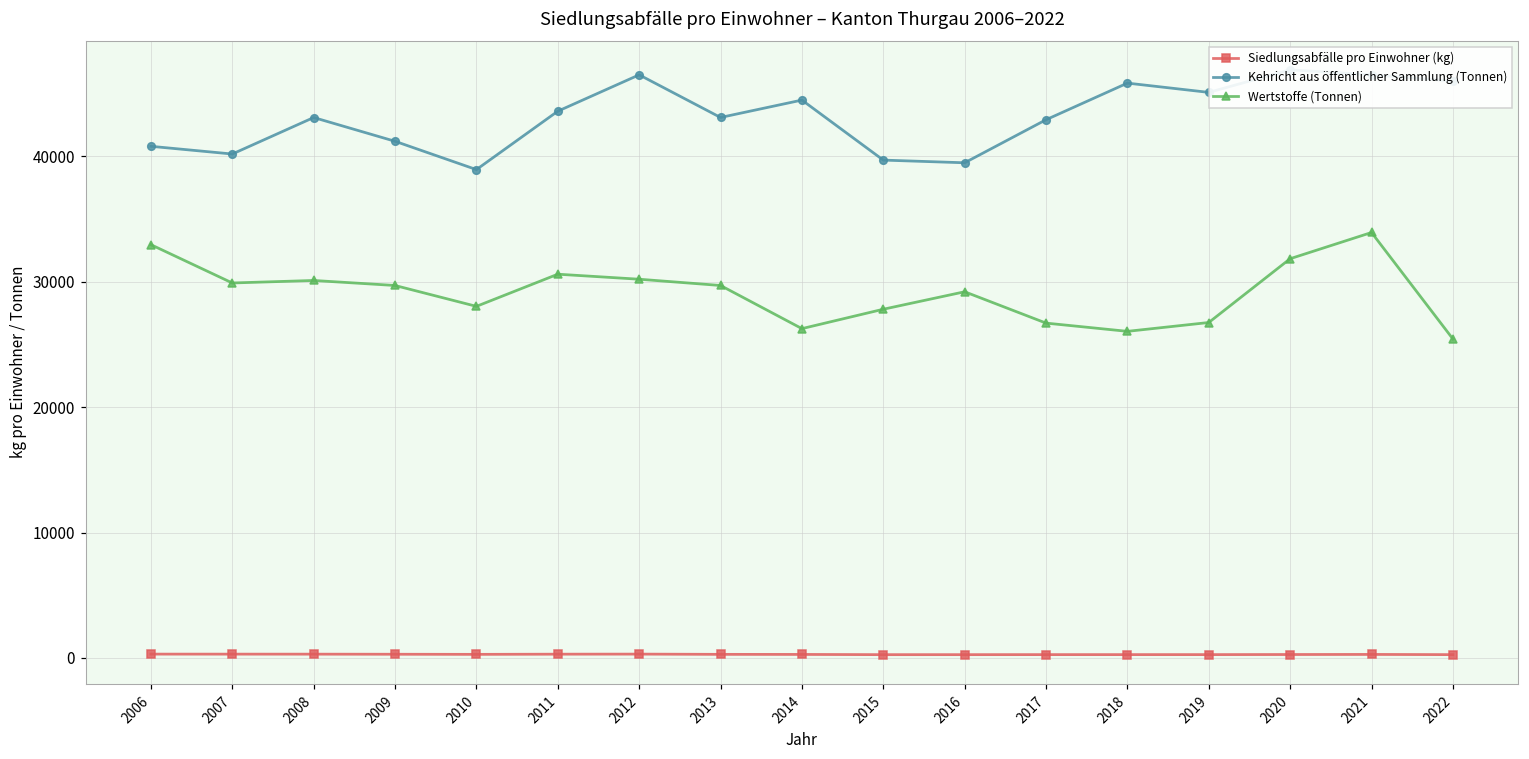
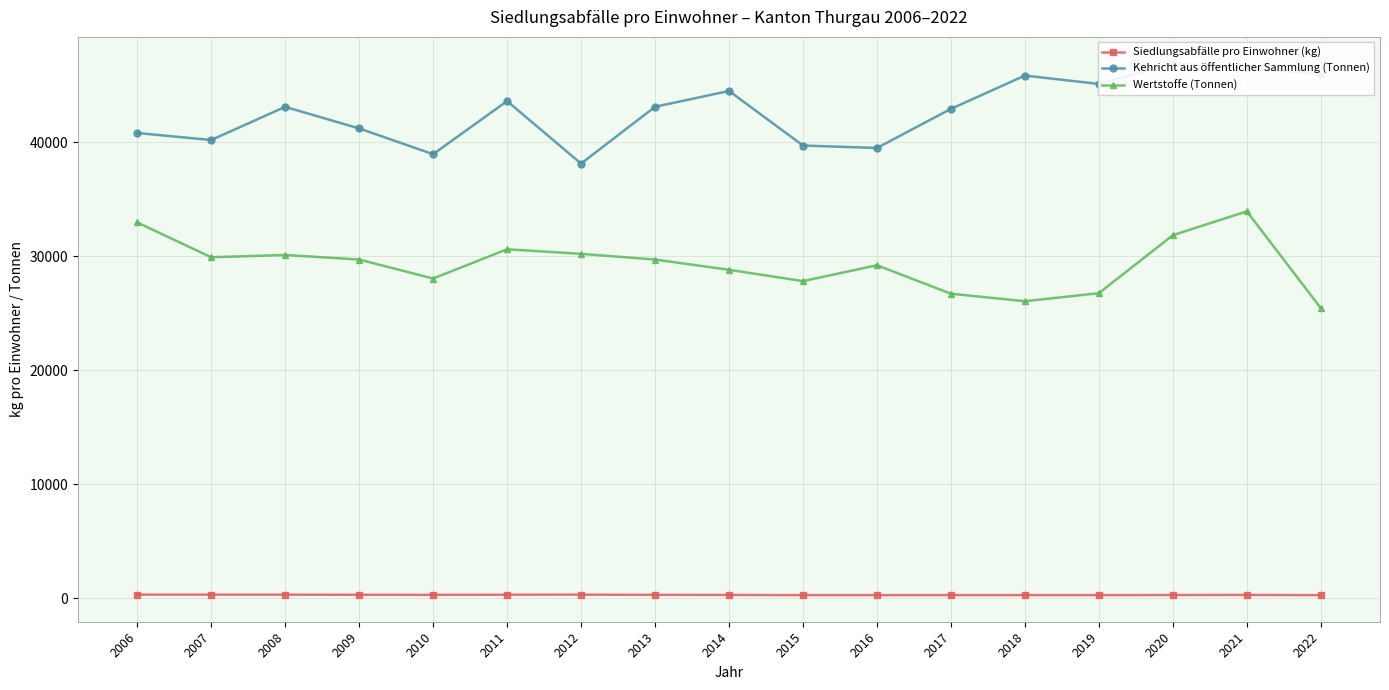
  {
    "Siedlungsabfälle pro Einwohner (kg)": {
      "2006": 300,
      "2007": 300,
      "2008": 300,
      "2009": 300,
      "2010": 300,
      "2011": 300,
      "2012": 300,
      "2013": 300,
      "2014": 300,
      "2015": 300,
      "2016": 300,
      "2017": 300,
      "2018": 300,
      "2019": 300,
      "2020": 300,
      "2021": 300,
      "2022": 300
    },
    "Kehricht aus öffentlicher Sammlung (Tonnen)": {
      "2006": 40800,
      "2007": 40200,
      "2008": 43100,
      "2009": 41200,
      "2010": 38900,
      "2011": 43600,
-     "2012": 46500,
+     "2012": 38100,
      "2013": 43100,
      "2014": 44500,
      "2015": 39700,
      "2016": 39500,
      "2017": 42900,
      "2018": 45800
    },
    "Wertstoffe (Tonnen)": {
      "2006": 33000,
      "2007": 29900,
      "2008": 30100,
      "2009": 29700,
      "2010": 28000,
      "2011": 30600,
      "2012": 30200,
      "2013": 29700,
-     "2014": 26300,
+     "2014": 28800,
      "2015": 27800,
      "2016": 29200,
      "2017": 26700,
      "2018": 26000,
      "2019": 26700,
      "2020": 31800,
      "2021": 33900,
      "2022": 25400
    }
  }
